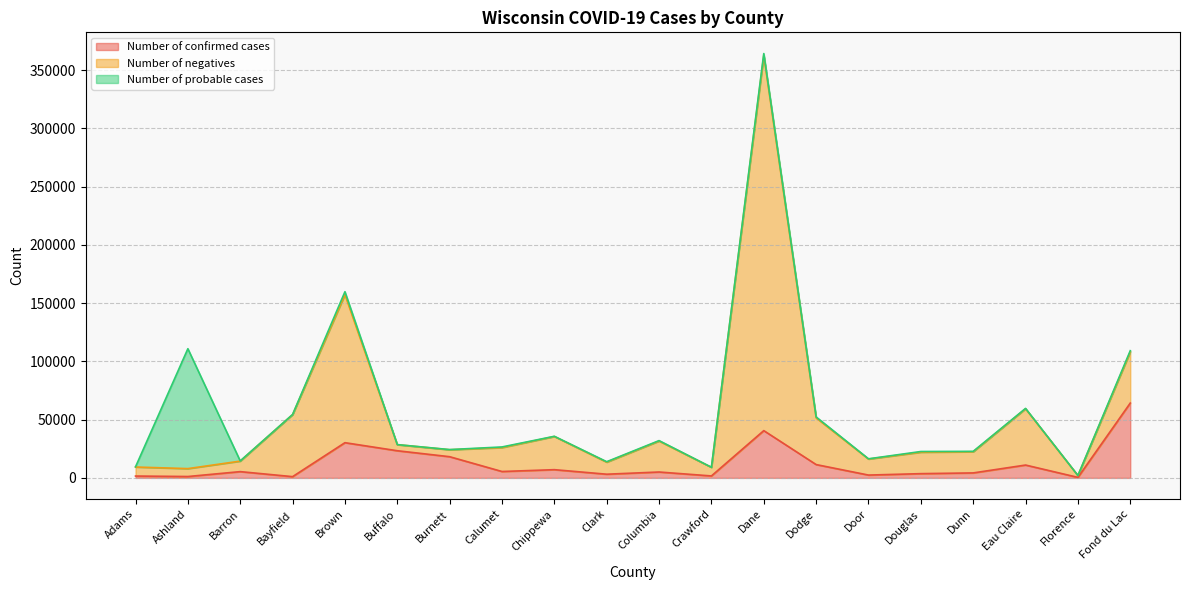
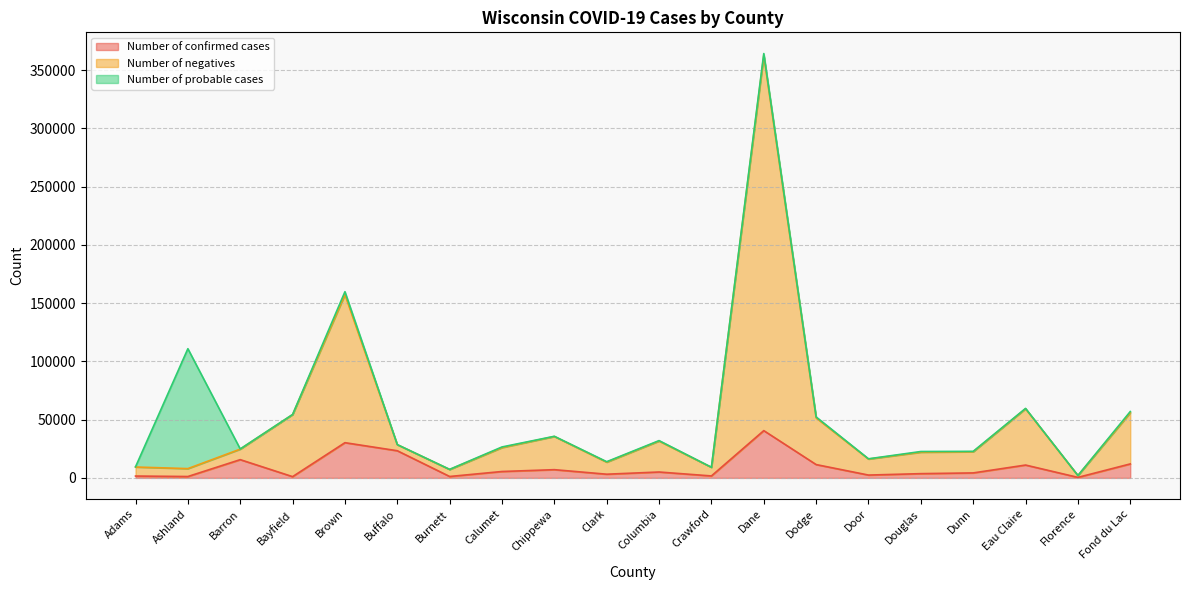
  {
    "Number of confirmed cases": {
      "Adams": 2000,
      "Ashland": 1000,
-     "Barron": 5000,
+     "Barron": 16000,
      "Bayfield": 1000,
      "Brown": 30000,
      "Buffalo": 23000,
-     "Burnett": 18000,
+     "Burnett": 1000,
      "Calumet": 5000,
      "Chippewa": 7000,
      "Clark": 3000,
      "Columbia": 5000,
      "Crawford": 2000,
      "Dane": 41000,
      "Dodge": 11000,
      "Door": 2000,
      "Douglas": 4000,
      "Dunn": 4000,
      "Eau Claire": 11000,
-     "Fond du Lac": 64000
+     "Fond du Lac": 12000
    },
    "Number of negatives": {
      "Ashland": 7000,
      "Brown": 127000
    },
    "Number of probable cases": {
      "Ashland": 103000,
      "Brown": 2000
    }
  }
